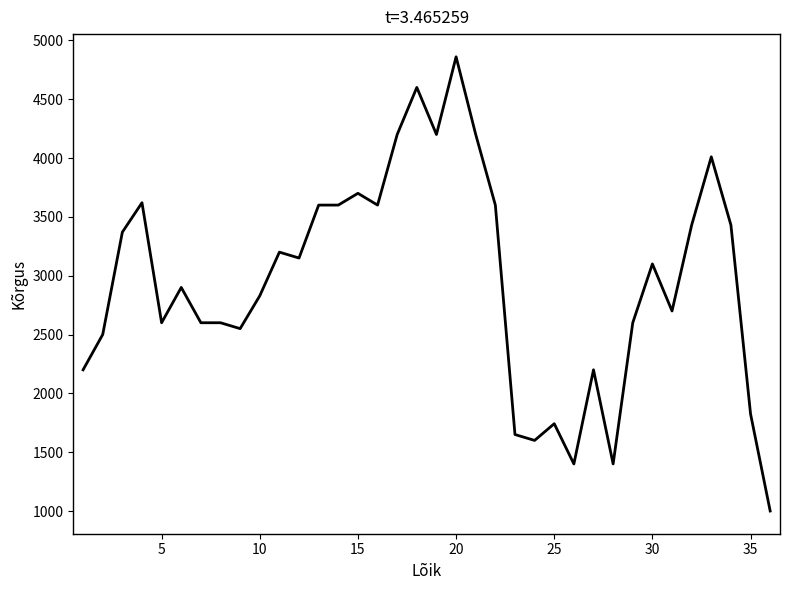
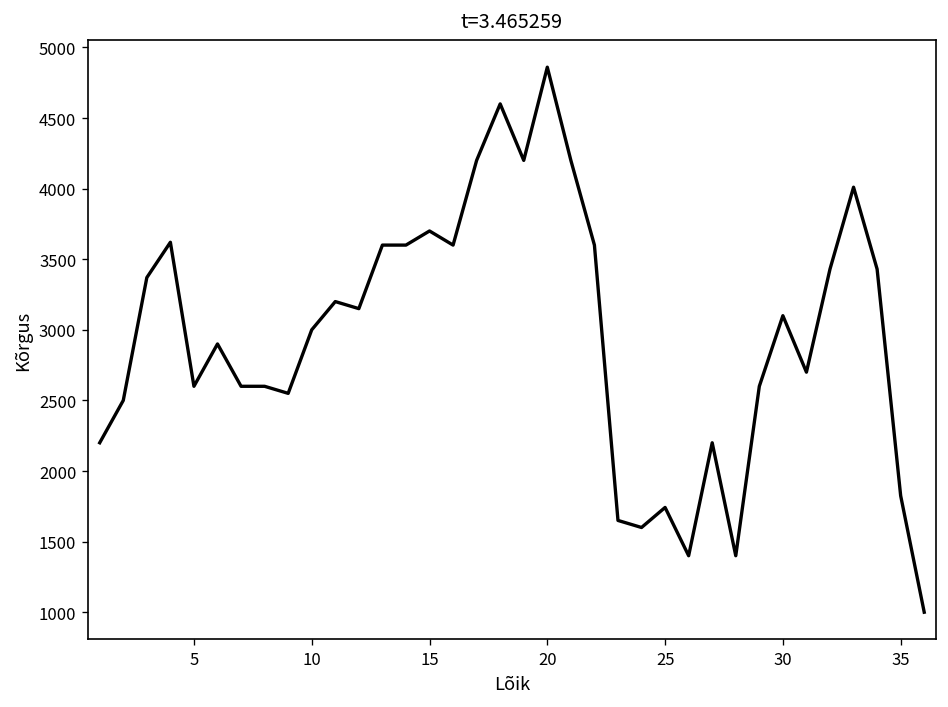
  {
    "5": 2600,
-   "10": 2830,
+   "10": 3000,
    "15": 3700,
    "20": 4860,
    "25": 1740,
    "30": 3100,
    "35": 1830
  }
